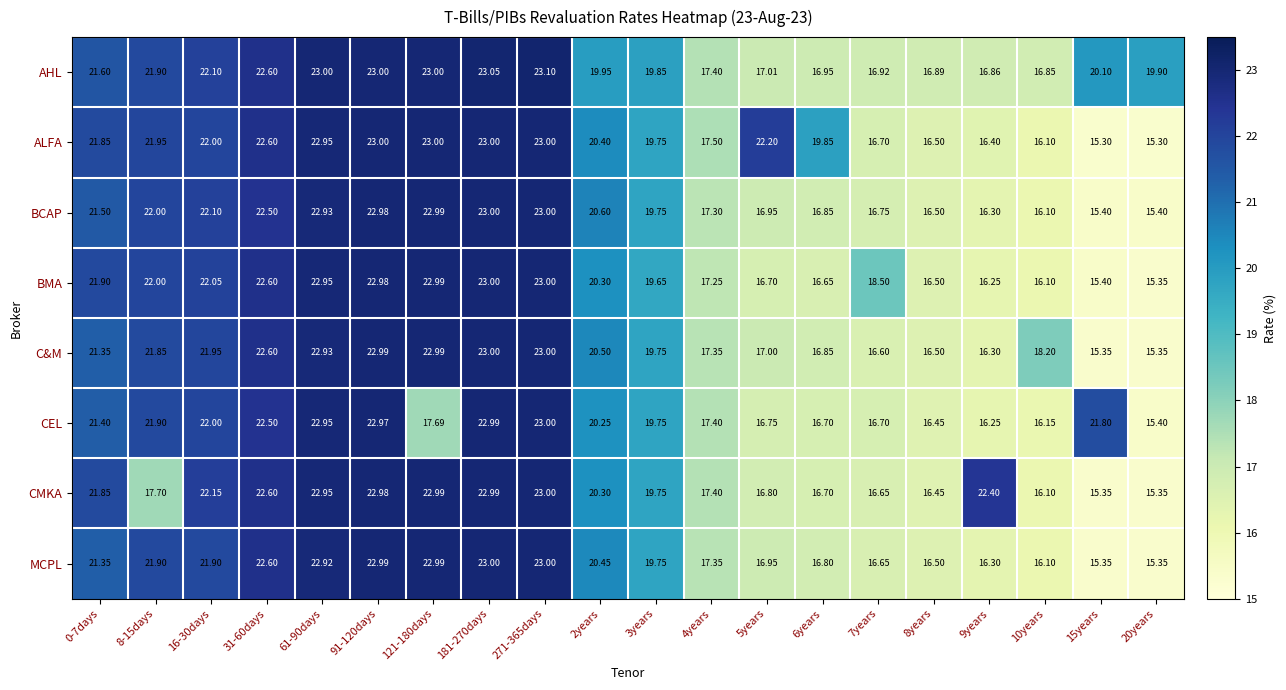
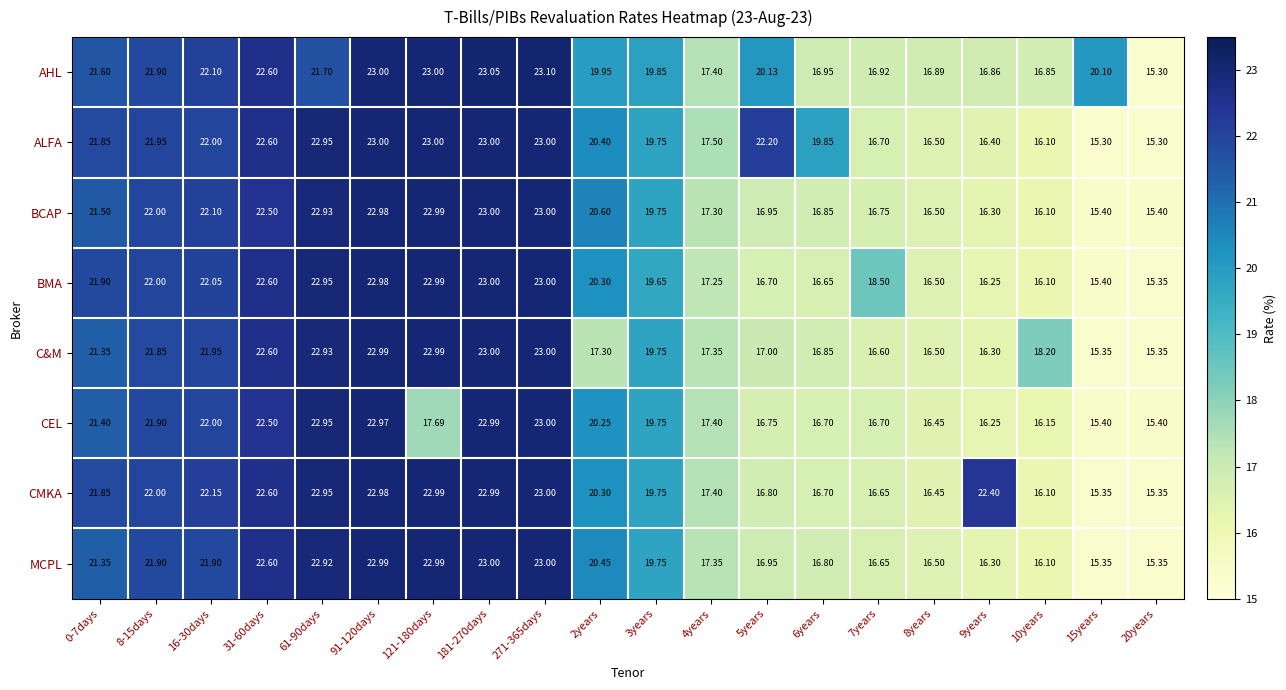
  {
    "AHL": {
      "0-7days": 21.60,
      "8-15days": 21.90,
      "16-30days": 22.10,
      "31-60days": 22.60,
-     "61-90days": 23.00,
+     "61-90days": 21.70,
      "91-120days": 23.00,
      "121-180days": 23.00,
      "181-270days": 23.05,
      "271-365days": 23.10,
      "2years": 19.95,
      "3years": 19.85,
      "4years": 17.40,
-     "5years": 17.01,
+     "5years": 20.13,
      "6years": 16.95,
      "7years": 16.92,
      "8years": 16.89,
      "9years": 16.86,
      "10years": 16.85,
      "15years": 20.10,
-     "20years": 19.90
+     "20years": 15.30
    },
    "ALFA": {
      "0-7days": 21.85,
      "8-15days": 21.95,
      "16-30days": 22.00,
      "31-60days": 22.60,
      "61-90days": 22.95,
      "91-120days": 23.00,
      "121-180days": 23.00,
      "181-270days": 23.00,
      "271-365days": 23.00,
      "2years": 20.40,
      "3years": 19.75,
      "4years": 17.50,
      "5years": 22.20,
      "6years": 19.85,
      "7years": 16.70,
      "8years": 16.50,
      "9years": 16.40,
      "10years": 16.10,
      "15years": 15.30,
      "20years": 15.30
    },
    "BCAP": {
      "0-7days": 21.50,
      "8-15days": 22.00,
      "16-30days": 22.10,
      "31-60days": 22.50,
      "61-90days": 22.93,
      "91-120days": 22.98,
      "121-180days": 22.99,
      "181-270days": 23.00,
      "271-365days": 23.00,
      "2years": 20.60,
      "3years": 19.75,
      "4years": 17.30,
      "5years": 16.95,
      "6years": 16.85,
      "7years": 16.75,
      "8years": 16.50,
      "9years": 16.30,
      "10years": 16.10,
      "15years": 15.40,
      "20years": 15.40
    },
    "BMA": {
      "0-7days": 21.90,
      "8-15days": 22.00,
      "16-30days": 22.05,
      "31-60days": 22.60,
      "61-90days": 22.95,
      "91-120days": 22.98,
      "121-180days": 22.99,
      "181-270days": 23.00,
      "271-365days": 23.00,
      "2years": 20.30,
      "3years": 19.65,
      "4years": 17.25,
      "5years": 16.70,
      "6years": 16.65,
      "7years": 18.50,
      "8years": 16.50,
      "9years": 16.25,
      "10years": 16.10,
      "15years": 15.40,
      "20years": 15.35
    },
    "C&M": {
      "0-7days": 21.35,
      "8-15days": 21.85,
      "16-30days": 21.95,
      "31-60days": 22.60,
      "61-90days": 22.93,
      "91-120days": 22.99,
      "121-180days": 22.99,
      "181-270days": 23.00,
      "271-365days": 23.00,
-     "2years": 20.50,
+     "2years": 17.30,
      "3years": 19.75,
      "4years": 17.35,
      "5years": 17.00,
      "6years": 16.85,
      "7years": 16.60,
      "8years": 16.50,
      "9years": 16.30,
      "10years": 18.20,
      "15years": 15.35,
      "20years": 15.35
    },
    "CEL": {
      "0-7days": 21.40,
      "8-15days": 21.90,
      "16-30days": 22.00,
      "31-60days": 22.50,
      "61-90days": 22.95,
      "91-120days": 22.97,
      "121-180days": 17.69,
      "181-270days": 22.99,
      "271-365days": 23.00,
      "2years": 20.25,
      "3years": 19.75,
      "4years": 17.40,
      "5years": 16.75,
      "6years": 16.70,
      "7years": 16.70,
      "8years": 16.45,
      "9years": 16.25,
      "10years": 16.15,
-     "15years": 21.80,
+     "15years": 15.40,
      "20years": 15.40
    },
    "CMKA": {
      "0-7days": 21.85,
-     "8-15days": 17.70,
+     "8-15days": 22.00,
      "16-30days": 22.15,
      "31-60days": 22.60,
      "61-90days": 22.95,
      "91-120days": 22.98,
      "121-180days": 22.99,
      "181-270days": 22.99,
      "271-365days": 23.00,
      "2years": 20.30,
      "3years": 19.75,
      "4years": 17.40,
      "5years": 16.80,
      "6years": 16.70,
      "7years": 16.65,
      "8years": 16.45,
      "9years": 22.40,
      "10years": 16.10,
      "15years": 15.35,
      "20years": 15.35
    },
    "MCPL": {
      "0-7days": 21.35,
      "8-15days": 21.90,
      "16-30days": 21.90,
      "31-60days": 22.60,
      "61-90days": 22.92,
      "91-120days": 22.99,
      "121-180days": 22.99,
      "181-270days": 23.00,
      "271-365days": 23.00,
      "2years": 20.45,
      "3years": 19.75,
      "4years": 17.35,
      "5years": 16.95,
      "6years": 16.80,
      "7years": 16.65,
      "8years": 16.50,
      "9years": 16.30,
      "10years": 16.10,
      "15years": 15.35,
      "20years": 15.35
    }
  }
